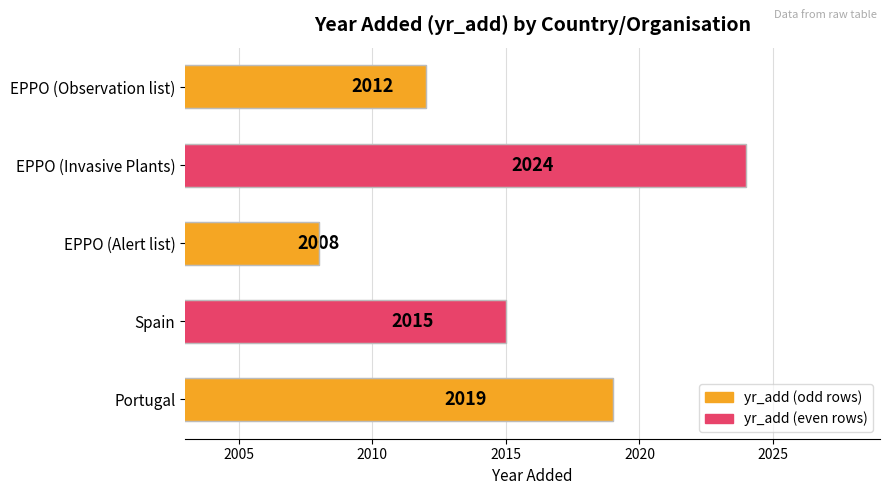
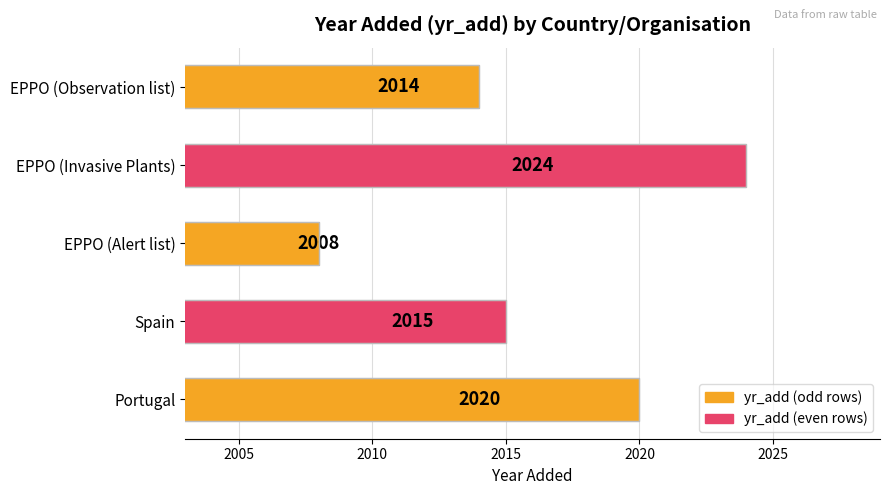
  {
-   "EPPO (Observation list)": 2012,
+   "EPPO (Observation list)": 2014,
    "EPPO (Invasive Plants)": 2024,
    "EPPO (Alert list)": 2008,
    "Spain": 2015,
-   "Portugal": 2019
+   "Portugal": 2020
  }
